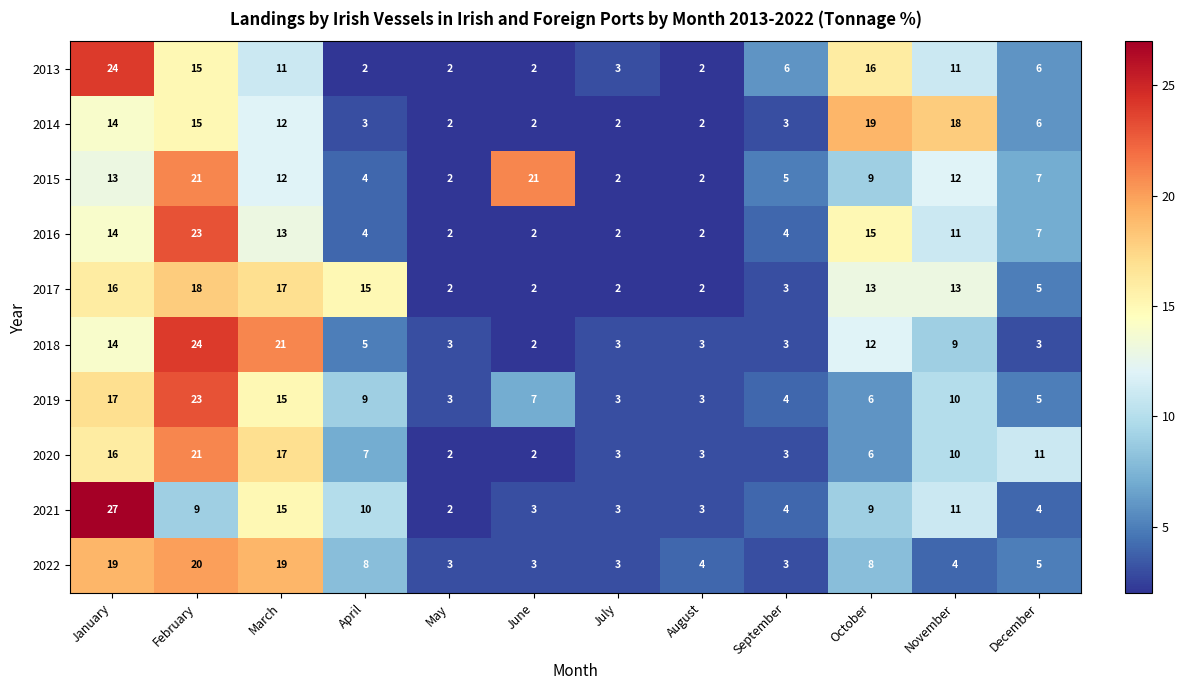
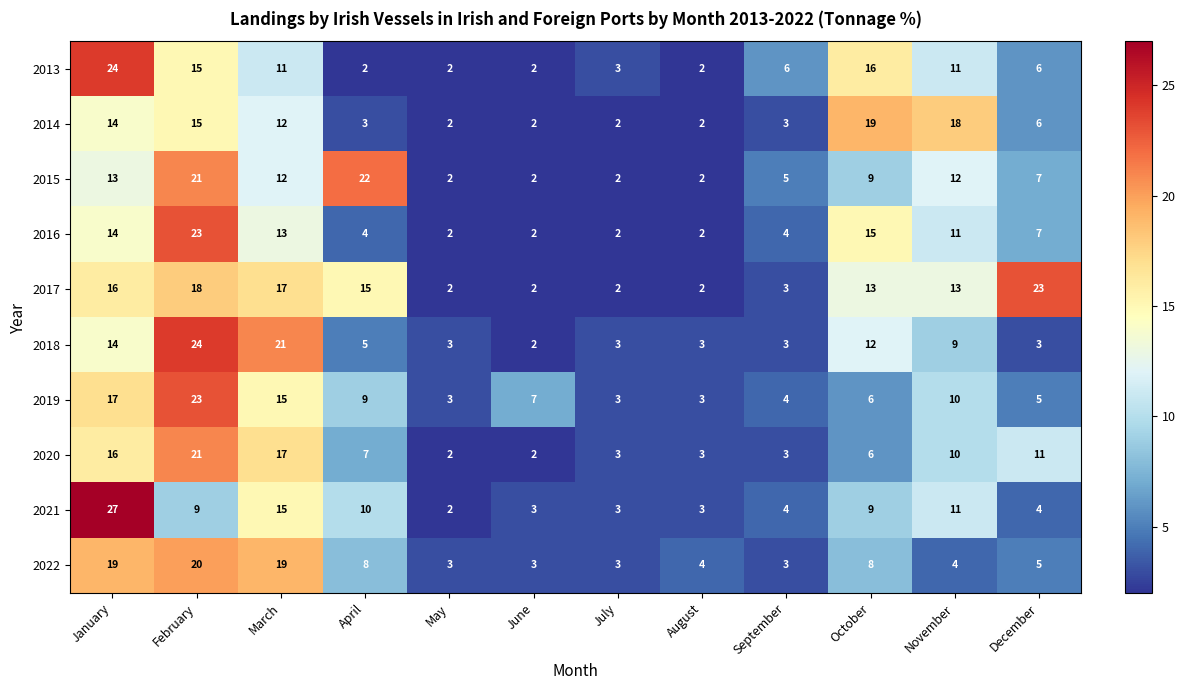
  {
    "2013": {
      "January": 24,
      "February": 15,
      "March": 11,
      "April": 2,
      "May": 2,
      "June": 2,
      "July": 3,
      "August": 2,
      "September": 6,
      "October": 16,
      "November": 11,
      "December": 6
    },
    "2014": {
      "January": 14,
      "February": 15,
      "March": 12,
      "April": 3,
      "May": 2,
      "June": 2,
      "July": 2,
      "August": 2,
      "September": 3,
      "October": 19,
      "November": 18,
      "December": 6
    },
    "2015": {
      "January": 13,
      "February": 21,
      "March": 12,
-     "April": 4,
+     "April": 22,
      "May": 2,
-     "June": 21,
+     "June": 2,
      "July": 2,
      "August": 2,
      "September": 5,
      "October": 9,
      "November": 12,
      "December": 7
    },
    "2016": {
      "January": 14,
      "February": 23,
      "March": 13,
      "April": 4,
      "May": 2,
      "June": 2,
      "July": 2,
      "August": 2,
      "September": 4,
      "October": 15,
      "November": 11,
      "December": 7
    },
    "2017": {
      "January": 16,
      "February": 18,
      "March": 17,
      "April": 15,
      "May": 2,
      "June": 2,
      "July": 2,
      "August": 2,
      "September": 3,
      "October": 13,
      "November": 13,
-     "December": 5
+     "December": 23
    },
    "2018": {
      "January": 14,
      "February": 24,
      "March": 21,
      "April": 5,
      "May": 3,
      "June": 2,
      "July": 3,
      "August": 3,
      "September": 3,
      "October": 12,
      "November": 9,
      "December": 3
    },
    "2019": {
      "January": 17,
      "February": 23,
      "March": 15,
      "April": 9,
      "May": 3,
      "June": 7,
      "July": 3,
      "August": 3,
      "September": 4,
      "October": 6,
      "November": 10,
      "December": 5
    },
    "2020": {
      "January": 16,
      "February": 21,
      "March": 17,
      "April": 7,
      "May": 2,
      "June": 2,
      "July": 3,
      "August": 3,
      "September": 3,
      "October": 6,
      "November": 10,
      "December": 11
    },
    "2021": {
      "January": 27,
      "February": 9,
      "March": 15,
      "April": 10,
      "May": 2,
      "June": 3,
      "July": 3,
      "August": 3,
      "September": 4,
      "October": 9,
      "November": 11,
      "December": 4
    },
    "2022": {
      "January": 19,
      "February": 20,
      "March": 19,
      "April": 8,
      "May": 3,
      "June": 3,
      "July": 3,
      "August": 4,
      "September": 3,
      "October": 8,
      "November": 4,
      "December": 5
    }
  }
